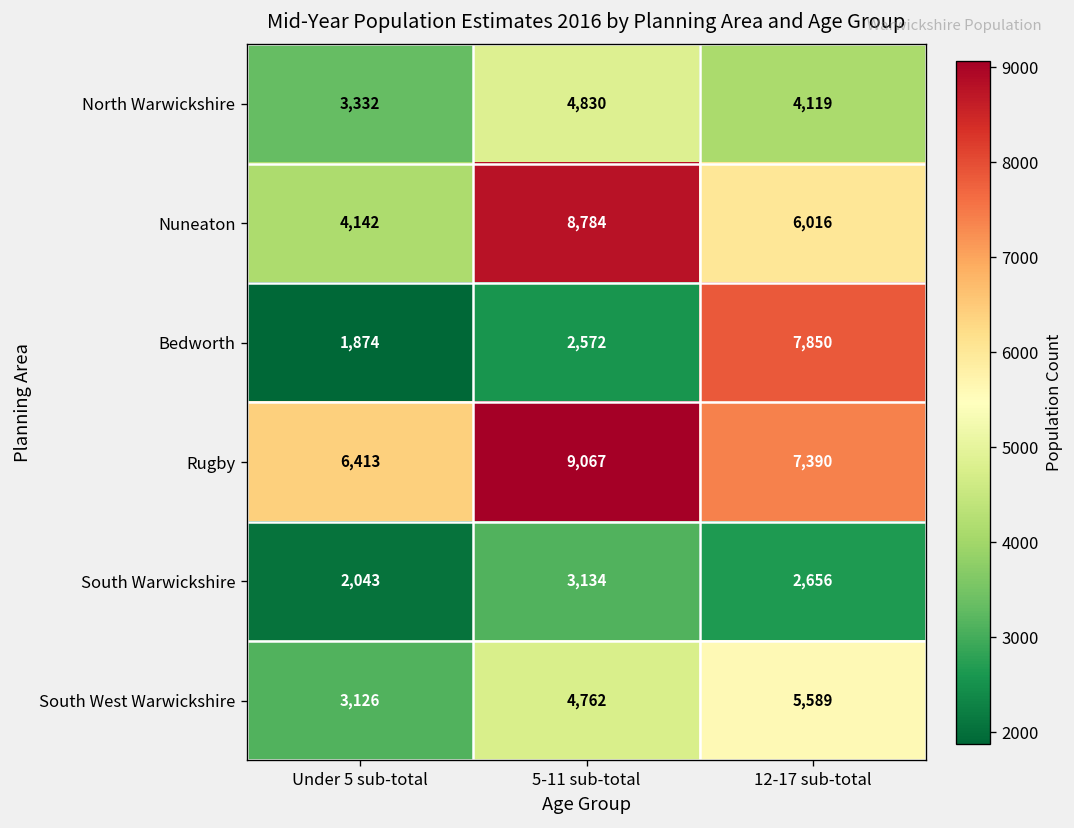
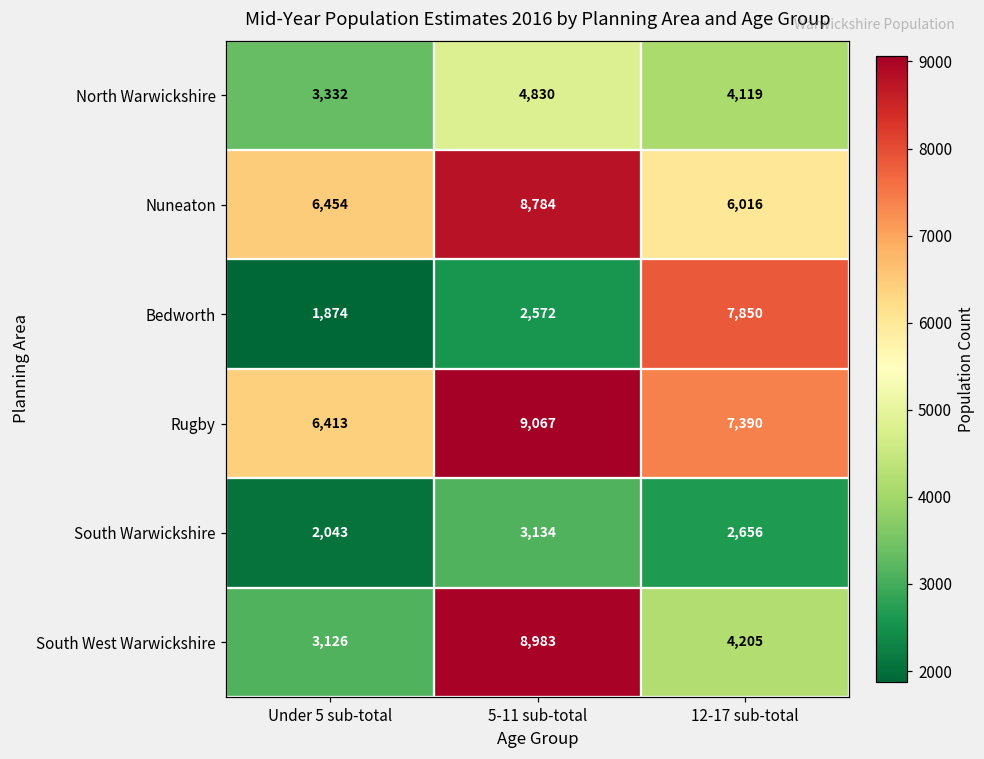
  {
    "North Warwickshire": {
      "Under 5 sub-total": "3,332",
      "5-11 sub-total": "4,830",
      "12-17 sub-total": "4,119"
    },
    "Nuneaton": {
-     "Under 5 sub-total": "4,142",
+     "Under 5 sub-total": "6,454",
      "5-11 sub-total": "8,784",
      "12-17 sub-total": "6,016"
    },
    "Bedworth": {
      "Under 5 sub-total": "1,874",
      "5-11 sub-total": "2,572",
      "12-17 sub-total": "7,850"
    },
    "Rugby": {
      "Under 5 sub-total": "6,413",
      "5-11 sub-total": "9,067",
      "12-17 sub-total": "7,390"
    },
    "South Warwickshire": {
      "Under 5 sub-total": "2,043",
      "5-11 sub-total": "3,134",
      "12-17 sub-total": "2,656"
    },
    "South West Warwickshire": {
      "Under 5 sub-total": "3,126",
-     "5-11 sub-total": "4,762",
-     "12-17 sub-total": "5,589"
+     "5-11 sub-total": "8,983",
+     "12-17 sub-total": "4,205"
    }
  }
